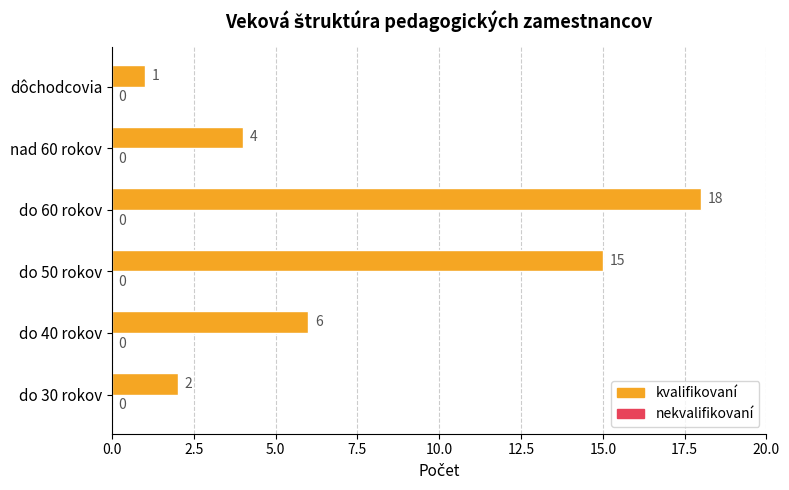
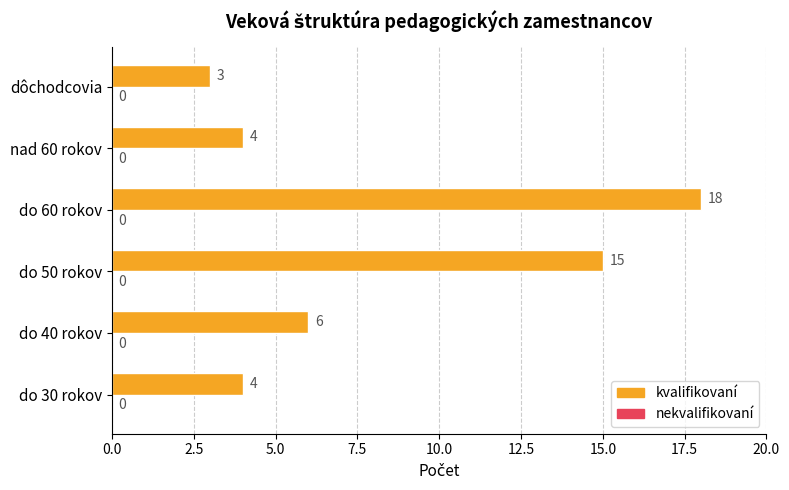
  {
    "kvalifikovaní": {
-     "dôchodcovia": 1,
+     "dôchodcovia": 3,
      "nad 60 rokov": 4,
      "do 60 rokov": 18,
      "do 50 rokov": 15,
      "do 40 rokov": 6,
-     "do 30 rokov": 2
+     "do 30 rokov": 4
    },
    "nekvalifikovaní": {
      "dôchodcovia": 0,
      "nad 60 rokov": 0,
      "do 60 rokov": 0,
      "do 50 rokov": 0,
      "do 40 rokov": 0,
      "do 30 rokov": 0
    }
  }
